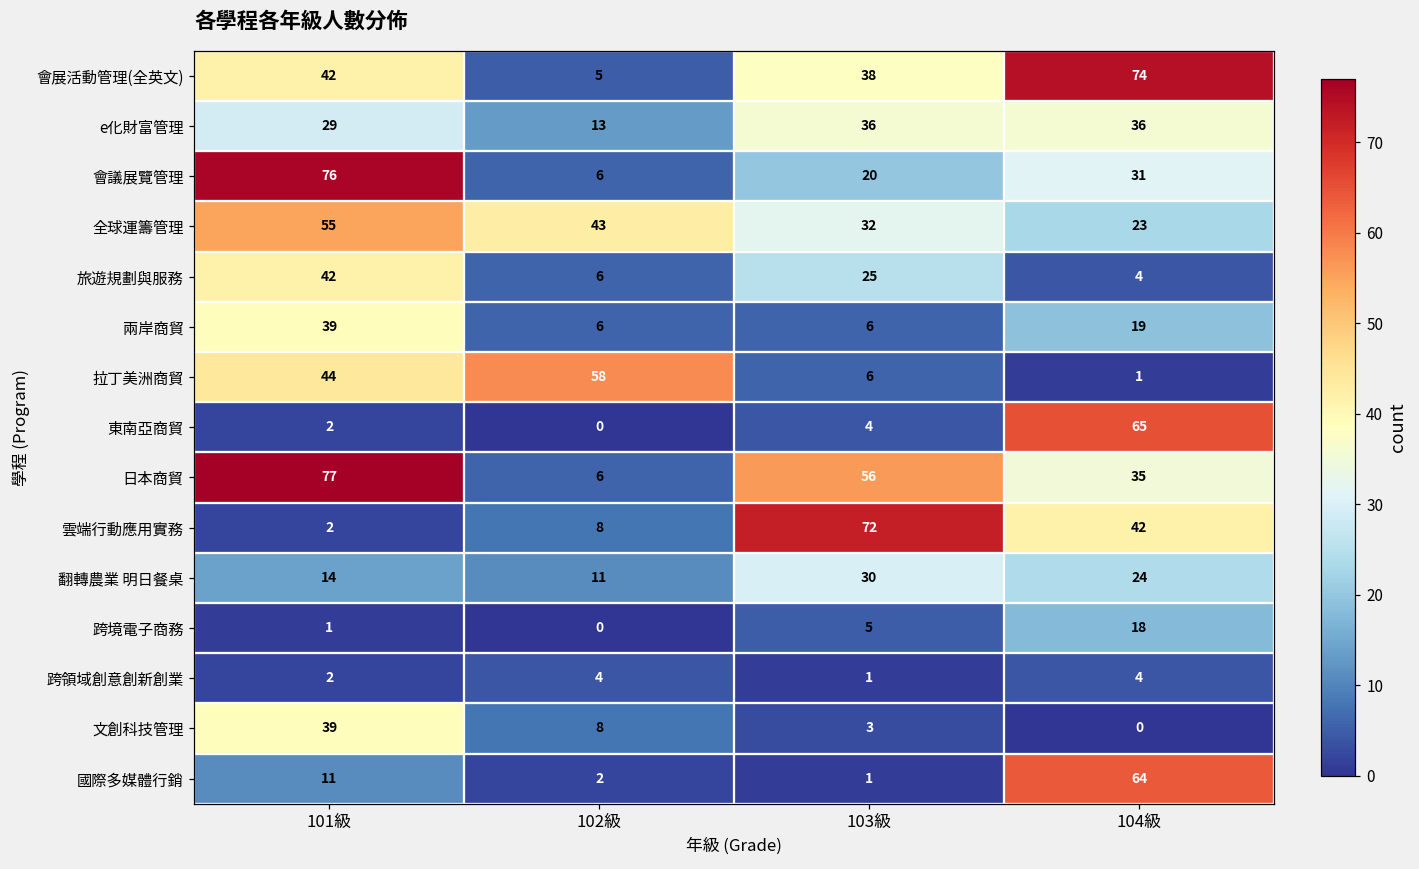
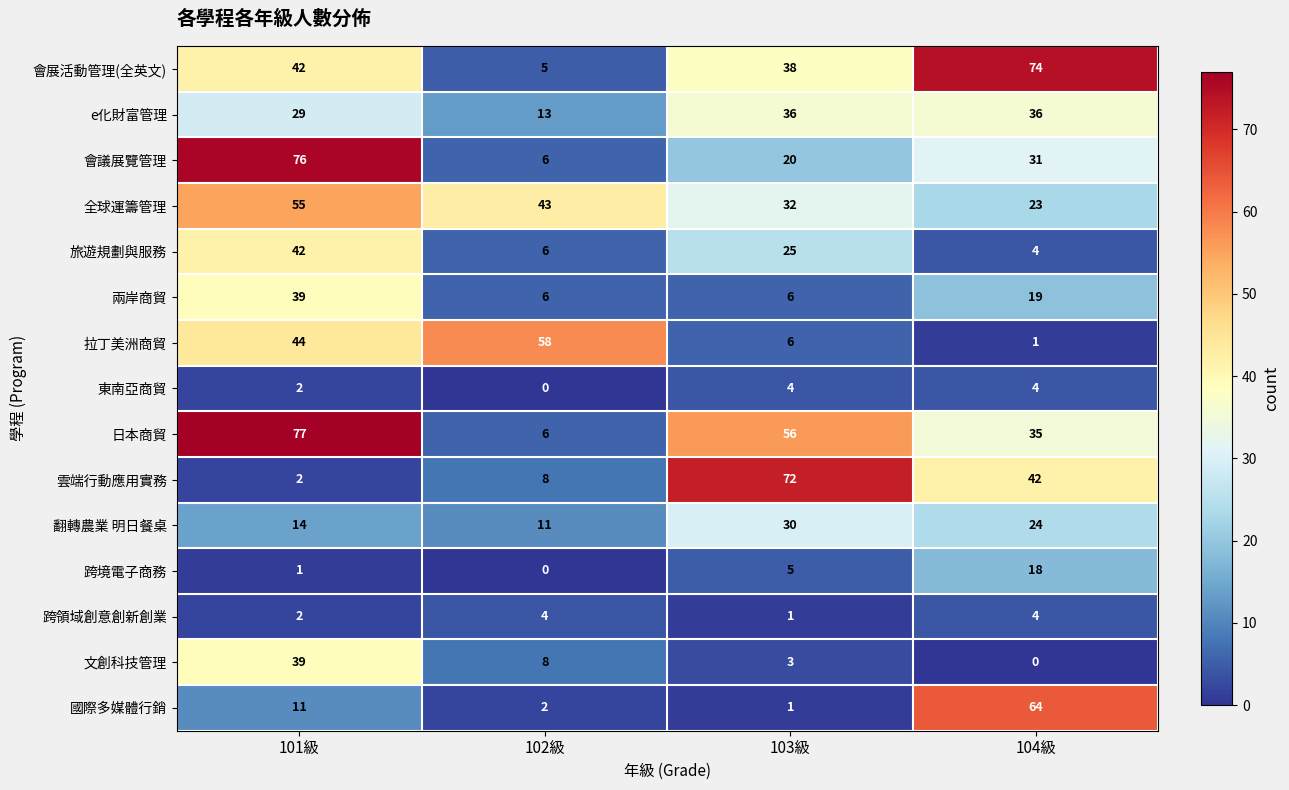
  {
    "會展活動管理(全英文)": {
      "101級": 42,
      "102級": 5,
      "103級": 38,
      "104級": 74
    },
    "e化財富管理": {
      "101級": 29,
      "102級": 13,
      "103級": 36,
      "104級": 36
    },
    "會議展覽管理": {
      "101級": 76,
      "102級": 6,
      "103級": 20,
      "104級": 31
    },
    "全球運籌管理": {
      "101級": 55,
      "102級": 43,
      "103級": 32,
      "104級": 23
    },
    "旅遊規劃與服務": {
      "101級": 42,
      "102級": 6,
      "103級": 25,
      "104級": 4
    },
    "兩岸商貿": {
      "101級": 39,
      "102級": 6,
      "103級": 6,
      "104級": 19
    },
    "拉丁美洲商貿": {
      "101級": 44,
      "102級": 58,
      "103級": 6,
      "104級": 1
    },
    "東南亞商貿": {
      "101級": 2,
      "102級": 0,
      "103級": 4,
-     "104級": 65
+     "104級": 4
    },
    "日本商貿": {
      "101級": 77,
      "102級": 6,
      "103級": 56,
      "104級": 35
    },
    "雲端行動應用實務": {
      "101級": 2,
      "102級": 8,
      "103級": 72,
      "104級": 42
    },
    "翻轉農業 明日餐桌": {
      "101級": 14,
      "102級": 11,
      "103級": 30,
      "104級": 24
    },
    "跨境電子商務": {
      "101級": 1,
      "102級": 0,
      "103級": 5,
      "104級": 18
    },
    "跨領域創意創新創業": {
      "101級": 2,
      "102級": 4,
      "103級": 1,
      "104級": 4
    },
    "文創科技管理": {
      "101級": 39,
      "102級": 8,
      "103級": 3,
      "104級": 0
    },
    "國際多媒體行銷": {
      "101級": 11,
      "102級": 2,
      "103級": 1,
      "104級": 64
    }
  }
